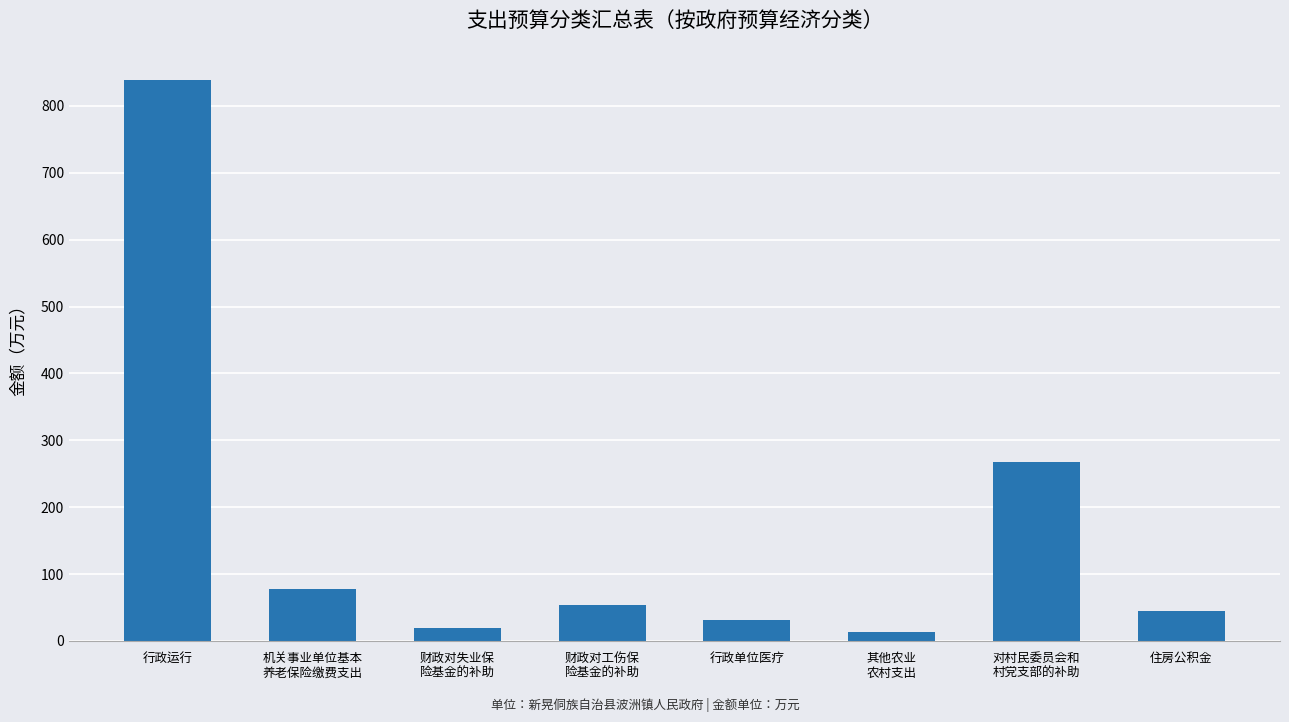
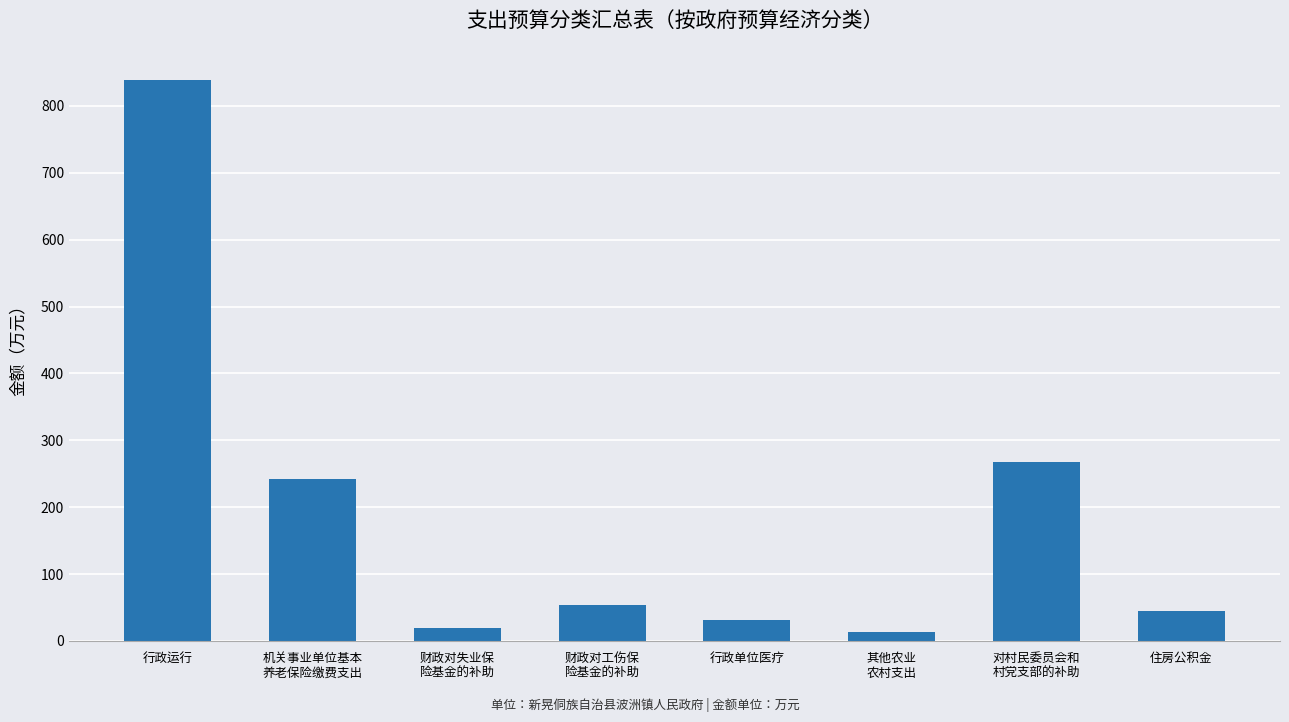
  {
    "行政运行": 840,
-   "机关事业单位基本 养老保险缴费支出": 80,
+   "机关事业单位基本 养老保险缴费支出": 240,
    "财政对失业保 险基金的补助": 20,
    "财政对工伤保 险基金的补助": 50,
    "行政单位医疗": 30,
    "其他农业 农村支出": 10,
    "对村民委员会和 村党支部的补助": 270,
    "住房公积金": 50
  }
